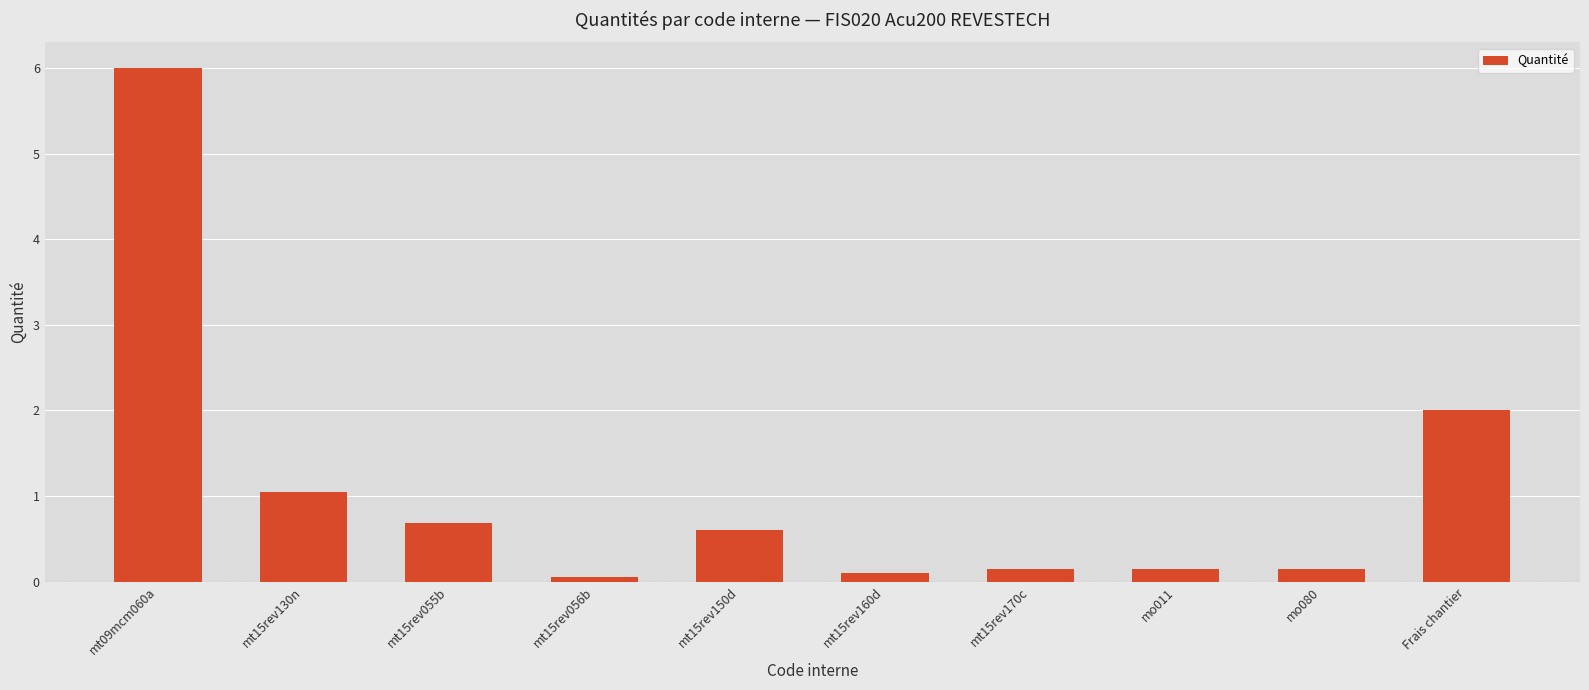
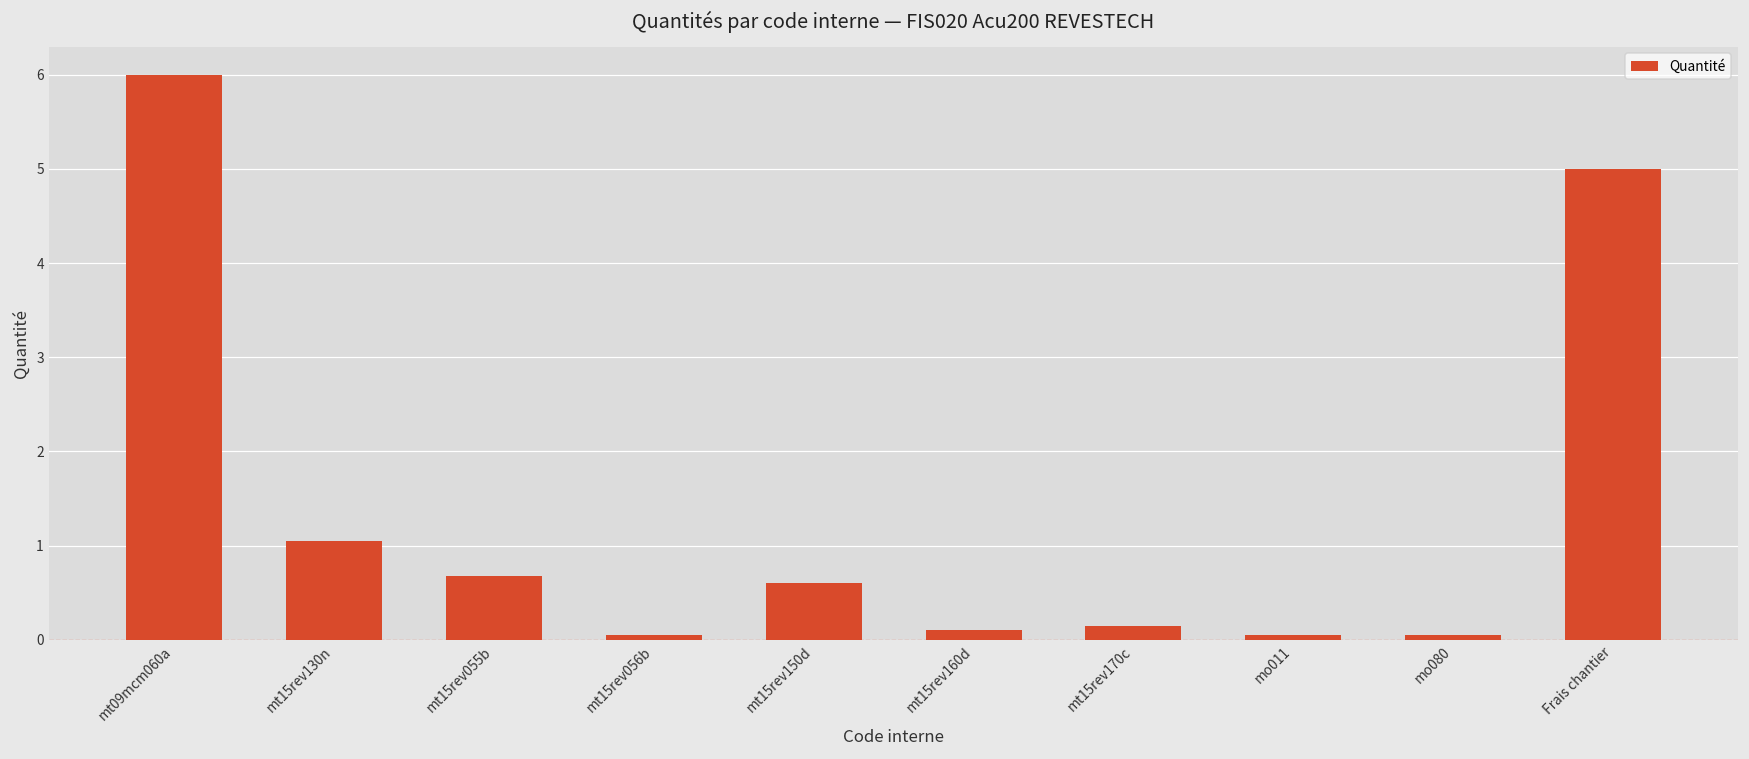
  {
    "mt09mcm060a": 6.0,
    "mt15rev130n": 1.1,
    "mt15rev055b": 0.7,
    "mt15rev056b": 0.1,
    "mt15rev150d": 0.6,
    "mt15rev160d": 0.1,
    "mt15rev170c": 0.2,
-   "mo011": 0.2,
-   "mo080": 0.2,
-   "Frais chantier": 2
+   "mo011": 0.1,
+   "mo080": 0.1,
+   "Frais chantier": 5
  }
